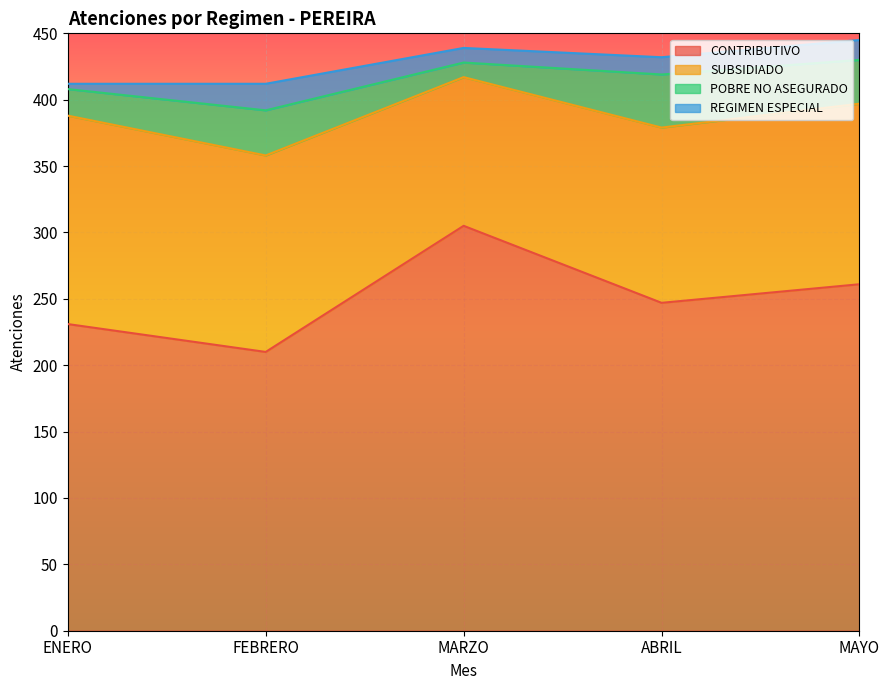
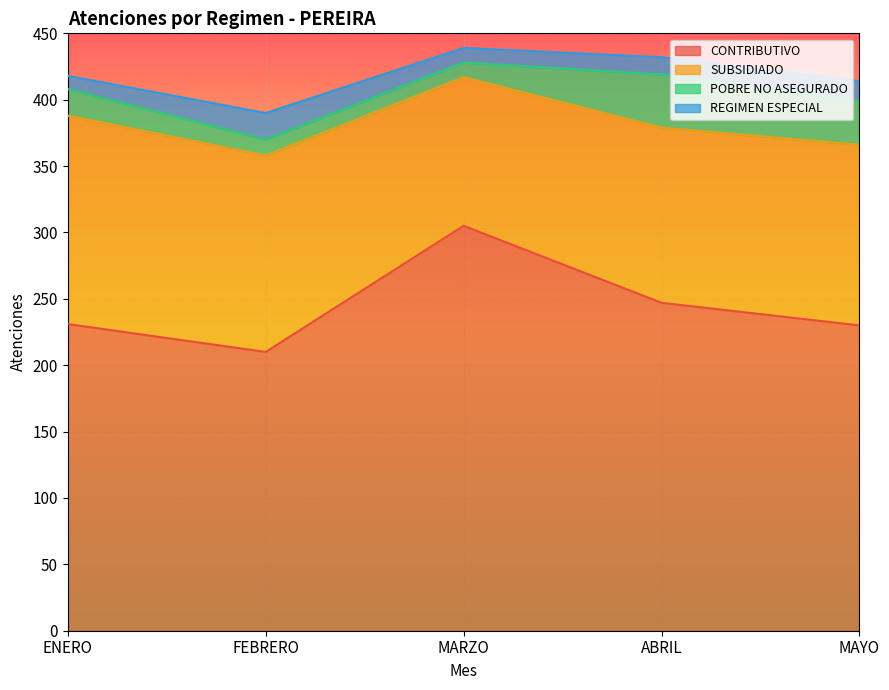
  {
    "CONTRIBUTIVO": {
      "ENERO": 231,
      "FEBRERO": 210,
      "MARZO": 305,
      "ABRIL": 247,
-     "MAYO": 261
+     "MAYO": 230
    },
    "SUBSIDIADO": {
      "ENERO": 157,
      "FEBRERO": 148,
      "MARZO": 112,
      "ABRIL": 132,
      "MAYO": 136
    },
    "POBRE NO ASEGURADO": {
      "ENERO": 20,
-     "FEBRERO": 34,
+     "FEBRERO": 12,
      "MARZO": 11,
      "ABRIL": 40,
      "MAYO": 33
    },
    "REGIMEN ESPECIAL": {
-     "ENERO": 4,
+     "ENERO": 10,
      "FEBRERO": 20,
      "MARZO": 11,
      "ABRIL": 13,
      "MAYO": 15
    }
  }
